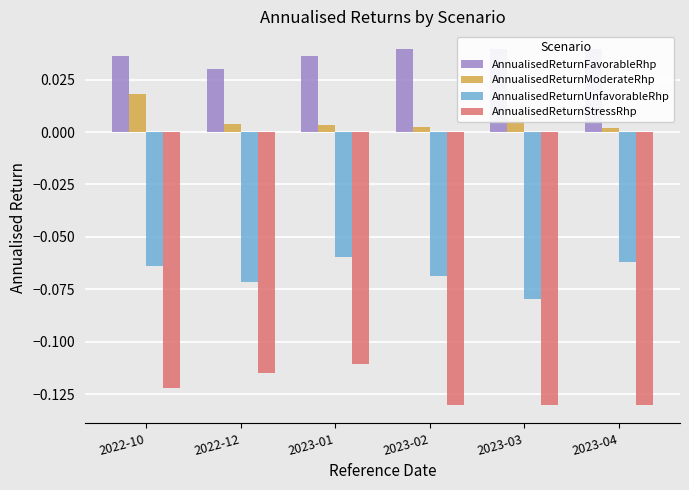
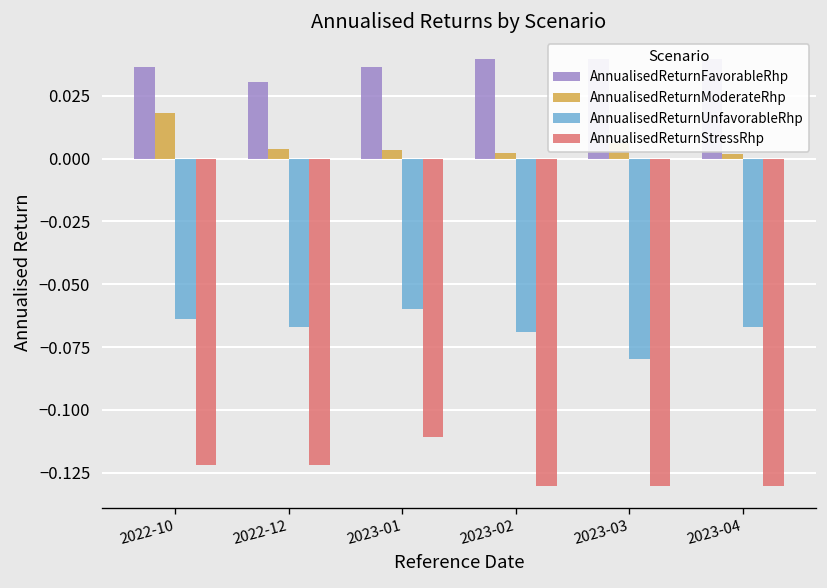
  {
    "AnnualisedReturnFavorableRhp": {
      "2022-10": 0.036,
      "2022-12": 0.030,
      "2023-01": 0.036,
      "2023-02": 0.040
    },
    "AnnualisedReturnModerateRhp": {
      "2022-10": 0.018,
      "2022-12": 0.004,
      "2023-01": 0.003,
      "2023-02": 0.002,
      "2023-04": 0.002
    },
    "AnnualisedReturnUnfavorableRhp": {
      "2022-10": -0.064,
-     "2022-12": -0.072,
+     "2022-12": -0.067,
      "2023-01": -0.060,
      "2023-02": -0.069,
      "2023-03": -0.080,
-     "2023-04": -0.062
+     "2023-04": -0.067
    },
    "AnnualisedReturnStressRhp": {
      "2022-10": -0.122,
-     "2022-12": -0.115,
+     "2022-12": -0.122,
      "2023-01": -0.111,
      "2023-02": -0.130,
      "2023-03": -0.130,
      "2023-04": -0.130
    }
  }
